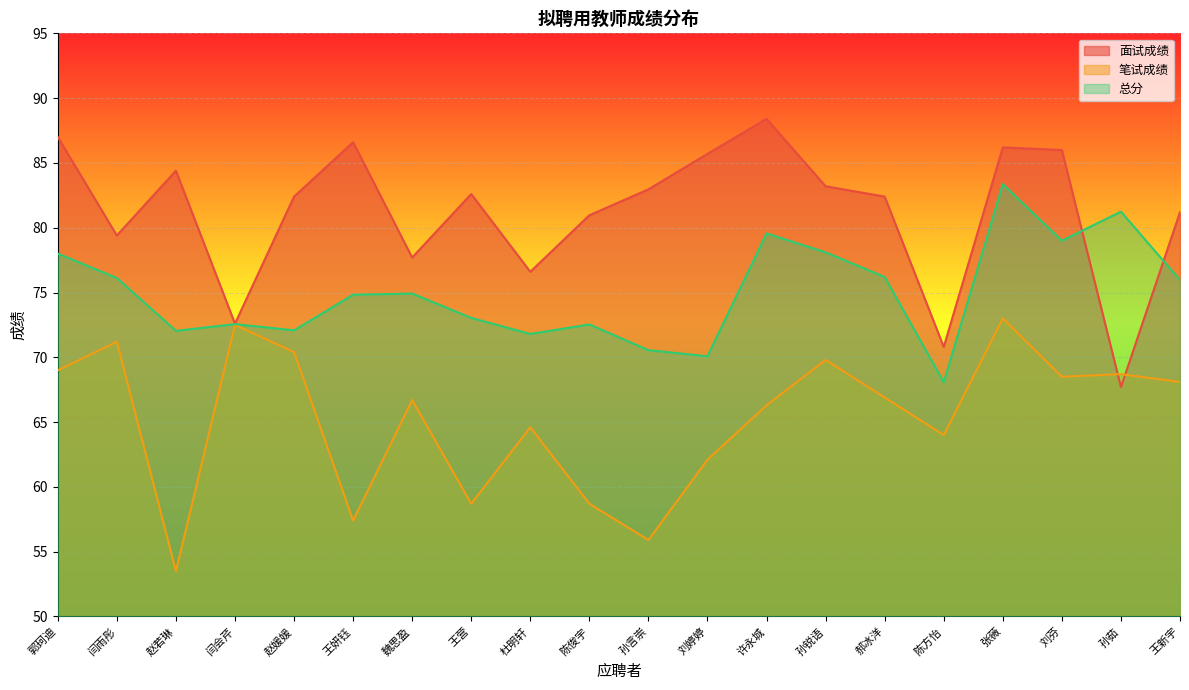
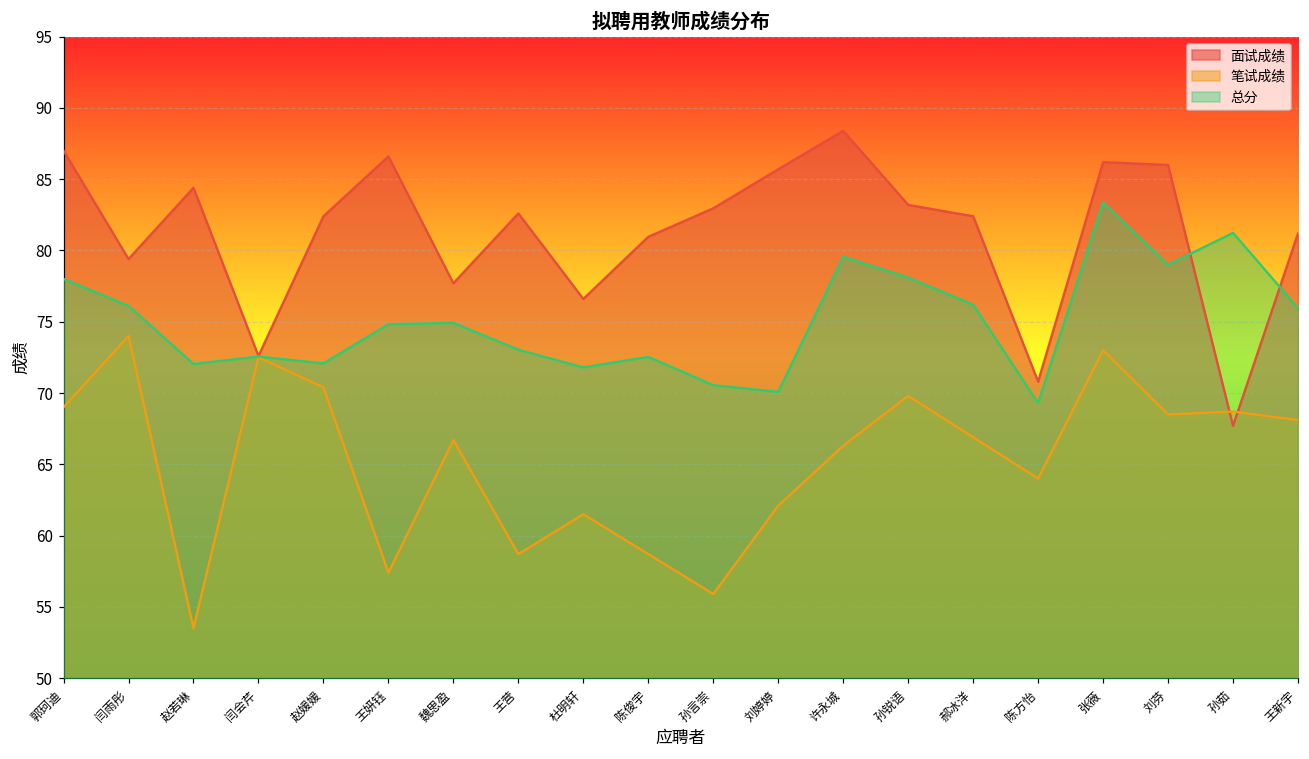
  {
    "面试成绩": {
      "郭珂迪": 87.0,
      "闫雨彤": 79.4,
      "赵若琳": 84.4,
      "赵媛媛": 82.4,
      "王妍钰": 86.6,
      "魏思盈": 77.7,
      "王营": 82.6,
      "杜明轩": 76.6,
      "陈俊宇": 81.0,
      "孙言崇": 83.0,
      "刘婷婷": 85.7,
      "许永城": 88.4,
      "孙锐语": 83.2,
      "郝冰洋": 82.4,
      "陈方怡": 70.8,
      "张薇": 86.2,
      "刘芬": 86.0,
      "孙茹": 67.7,
      "王新宇": 81.2
    },
    "笔试成绩": {
      "郭珂迪": 69.0,
-     "闫雨彤": 71.2,
+     "闫雨彤": 74.0,
      "赵若琳": 53.5,
      "赵媛媛": 70.4,
      "王妍钰": 57.4,
      "魏思盈": 66.7,
      "王营": 58.7,
-     "杜明轩": 64.6,
+     "杜明轩": 61.5,
      "陈俊宇": 58.7,
      "孙言崇": 55.9,
      "刘婷婷": 62.1,
      "许永城": 66.3,
      "孙锐语": 69.8,
      "郝冰洋": 66.9,
      "陈方怡": 64.0,
      "张薇": 73.0,
      "刘芬": 68.5,
      "孙茹": 68.7,
      "王新宇": 68.1
    },
    "总分": {
      "郭珂迪": 78.0,
      "闫雨彤": 76.1,
      "赵若琳": 72.0,
      "赵媛媛": 72.1,
      "王妍钰": 74.8,
      "魏思盈": 74.9,
      "王营": 73.0,
      "杜明轩": 71.8,
      "陈俊宇": 72.5,
      "孙言崇": 70.6,
      "刘婷婷": 70.1,
      "许永城": 79.6,
      "孙锐语": 78.1,
      "郝冰洋": 76.2,
-     "陈方怡": 68.1,
+     "陈方怡": 69.3,
      "张薇": 83.4,
      "刘芬": 79.0,
      "孙茹": 81.2,
      "王新宇": 76.0
    }
  }
